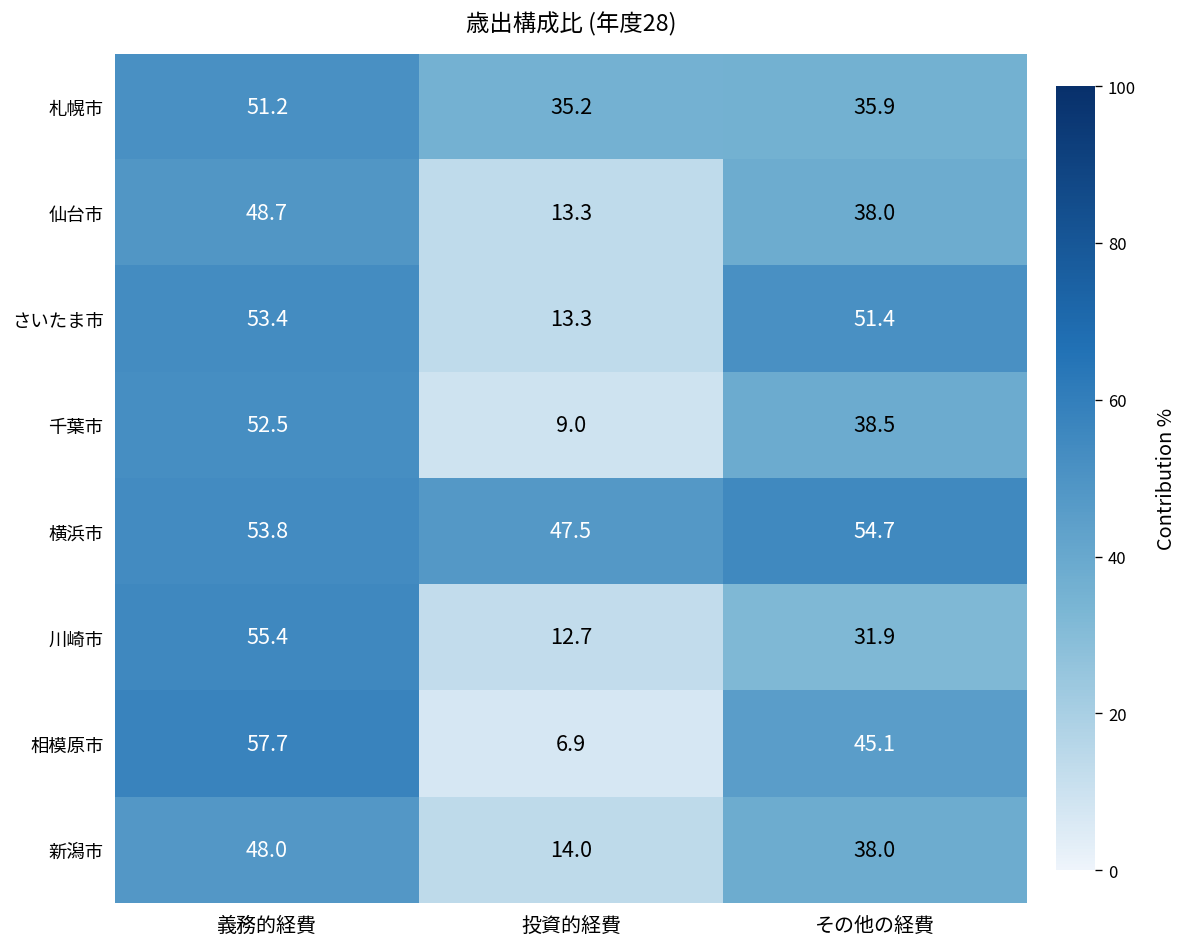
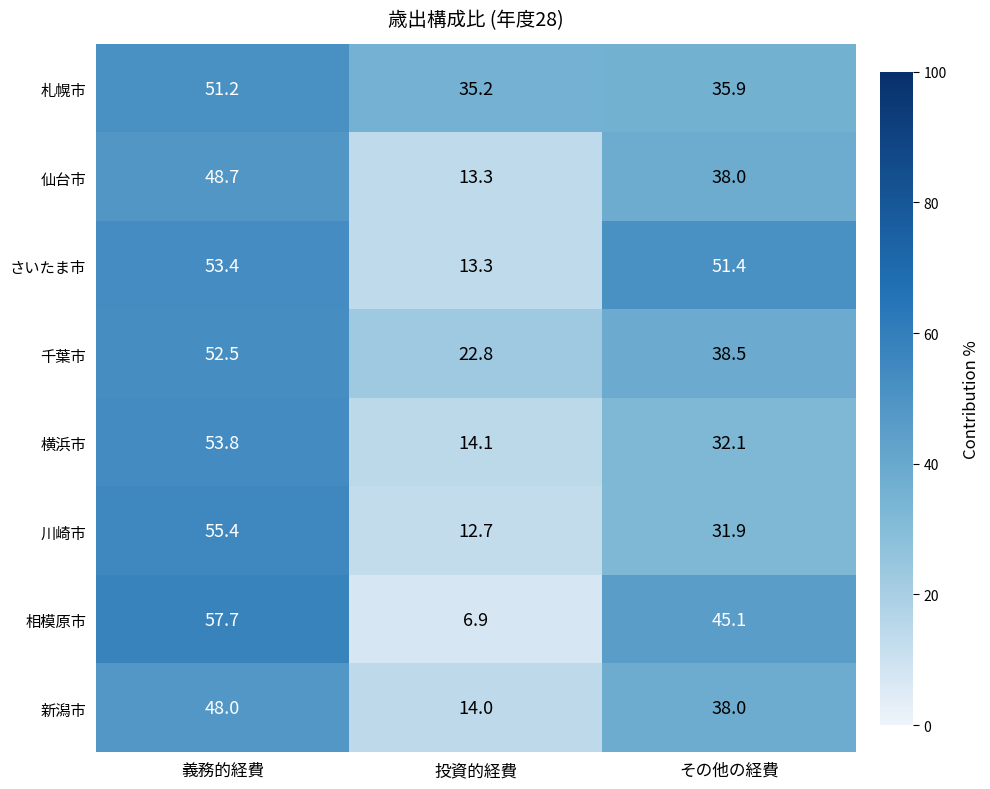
  {
    "札幌市": {
      "義務的経費": 51.2,
      "投資的経費": 35.2,
      "その他の経費": 35.9
    },
    "仙台市": {
      "義務的経費": 48.7,
      "投資的経費": 13.3,
      "その他の経費": 38.0
    },
    "さいたま市": {
      "義務的経費": 53.4,
      "投資的経費": 13.3,
      "その他の経費": 51.4
    },
    "千葉市": {
      "義務的経費": 52.5,
-     "投資的経費": 9.0,
+     "投資的経費": 22.8,
      "その他の経費": 38.5
    },
    "横浜市": {
      "義務的経費": 53.8,
-     "投資的経費": 47.5,
-     "その他の経費": 54.7
+     "投資的経費": 14.1,
+     "その他の経費": 32.1
    },
    "川崎市": {
      "義務的経費": 55.4,
      "投資的経費": 12.7,
      "その他の経費": 31.9
    },
    "相模原市": {
      "義務的経費": 57.7,
      "投資的経費": 6.9,
      "その他の経費": 45.1
    },
    "新潟市": {
      "義務的経費": 48.0,
      "投資的経費": 14.0,
      "その他の経費": 38.0
    }
  }
